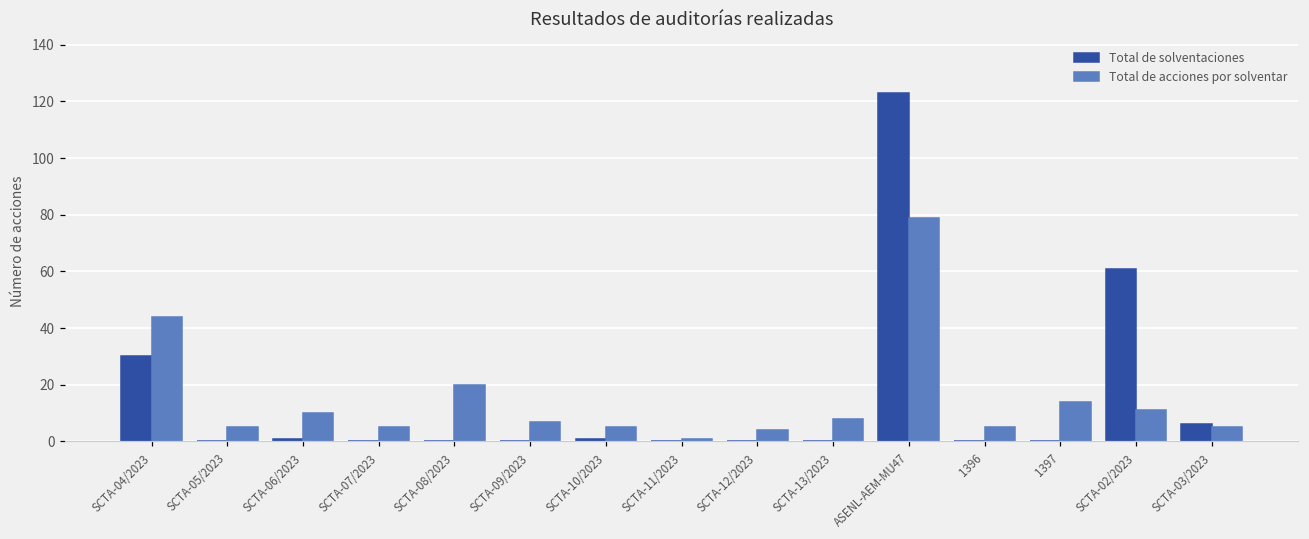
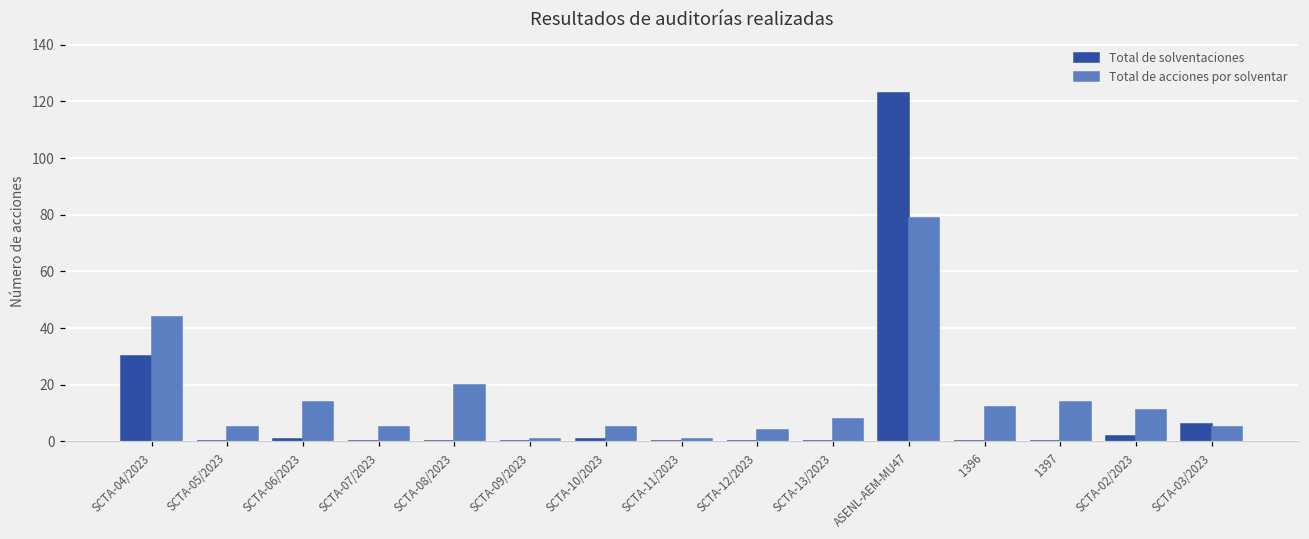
  {
    "Total de solventaciones": {
      "SCTA-04/2023": 30,
      "SCTA-05/2023": 0,
      "SCTA-06/2023": 1,
      "SCTA-07/2023": 0,
      "SCTA-08/2023": 0,
      "SCTA-09/2023": 0,
      "SCTA-10/2023": 1,
      "SCTA-11/2023": 0,
      "SCTA-12/2023": 0,
      "SCTA-13/2023": 0,
      "ASENL-AEM-MU47": 123,
      "1396": 0,
      "1397": 0,
-     "SCTA-02/2023": 61,
+     "SCTA-02/2023": 2,
      "SCTA-03/2023": 6
    },
    "Total de acciones por solventar": {
      "SCTA-04/2023": 44,
      "SCTA-05/2023": 5,
-     "SCTA-06/2023": 10,
+     "SCTA-06/2023": 14,
      "SCTA-07/2023": 5,
      "SCTA-08/2023": 20,
-     "SCTA-09/2023": 7,
+     "SCTA-09/2023": 1,
      "SCTA-10/2023": 5,
      "SCTA-11/2023": 1,
      "SCTA-12/2023": 4,
      "SCTA-13/2023": 8,
      "ASENL-AEM-MU47": 79,
-     "1396": 5,
+     "1396": 12,
      "1397": 14,
      "SCTA-02/2023": 11,
      "SCTA-03/2023": 5
    }
  }
